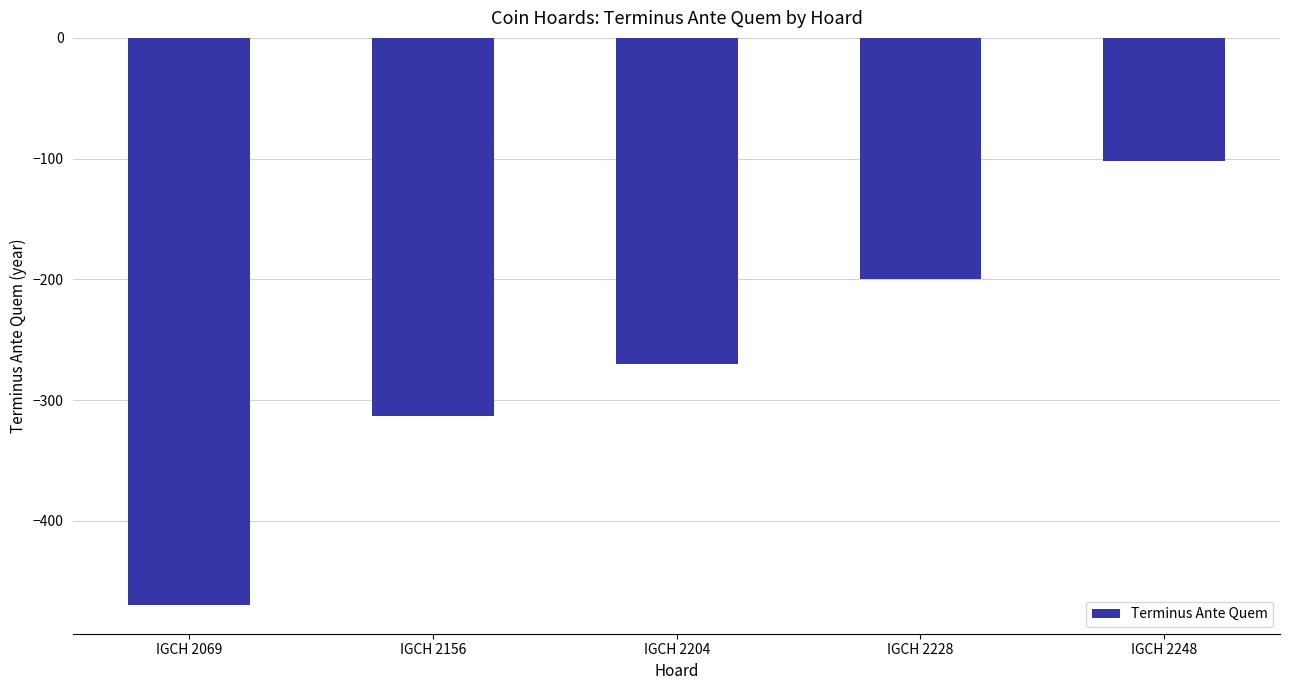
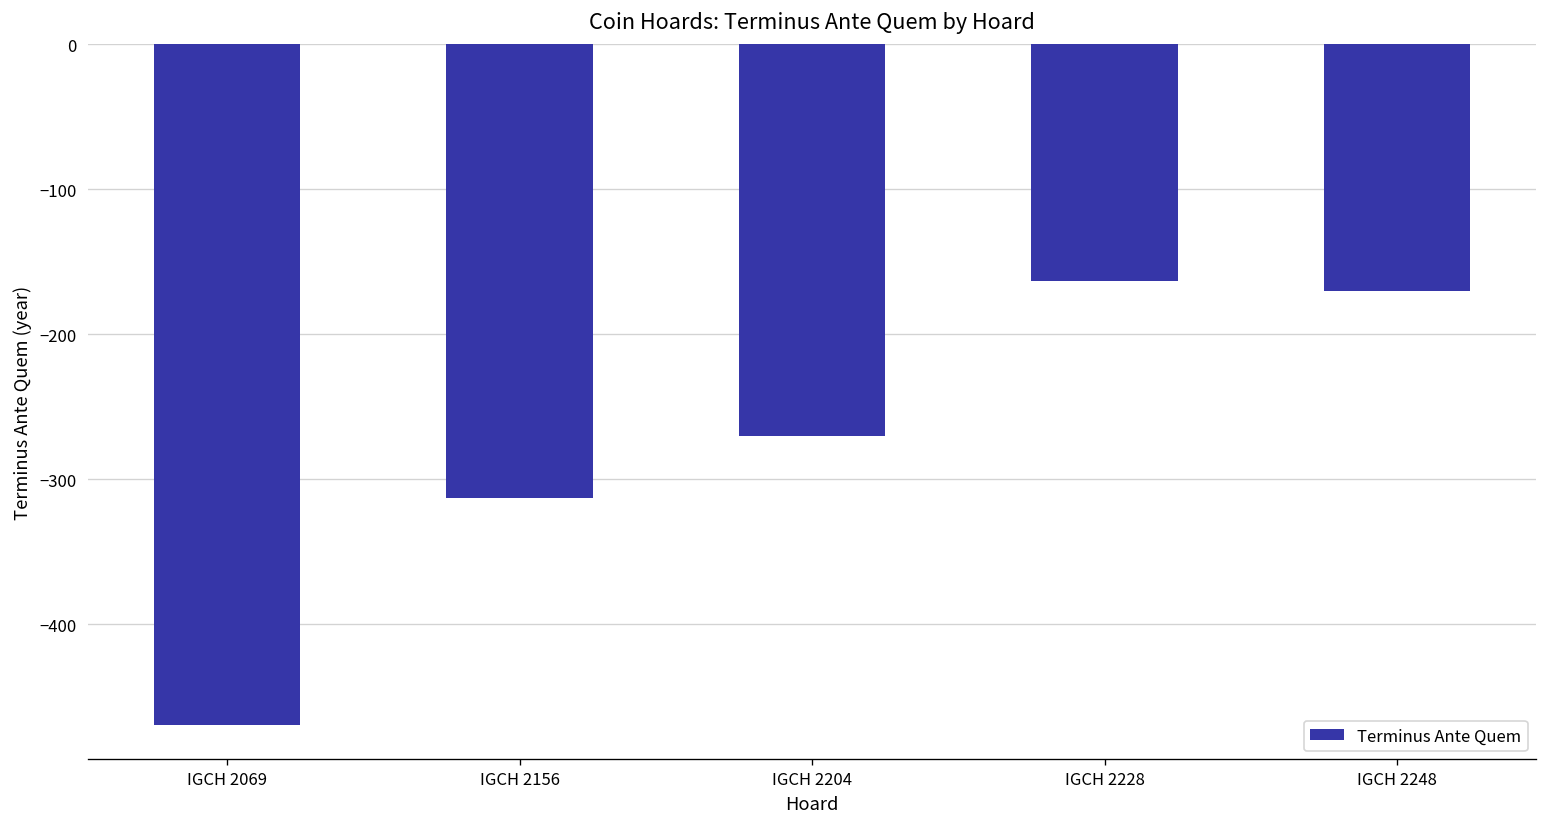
  {
    "IGCH 2069": -470,
    "IGCH 2156": -313,
    "IGCH 2204": -270,
-   "IGCH 2228": -200,
-   "IGCH 2248": -102
+   "IGCH 2228": -163,
+   "IGCH 2248": -170
  }
